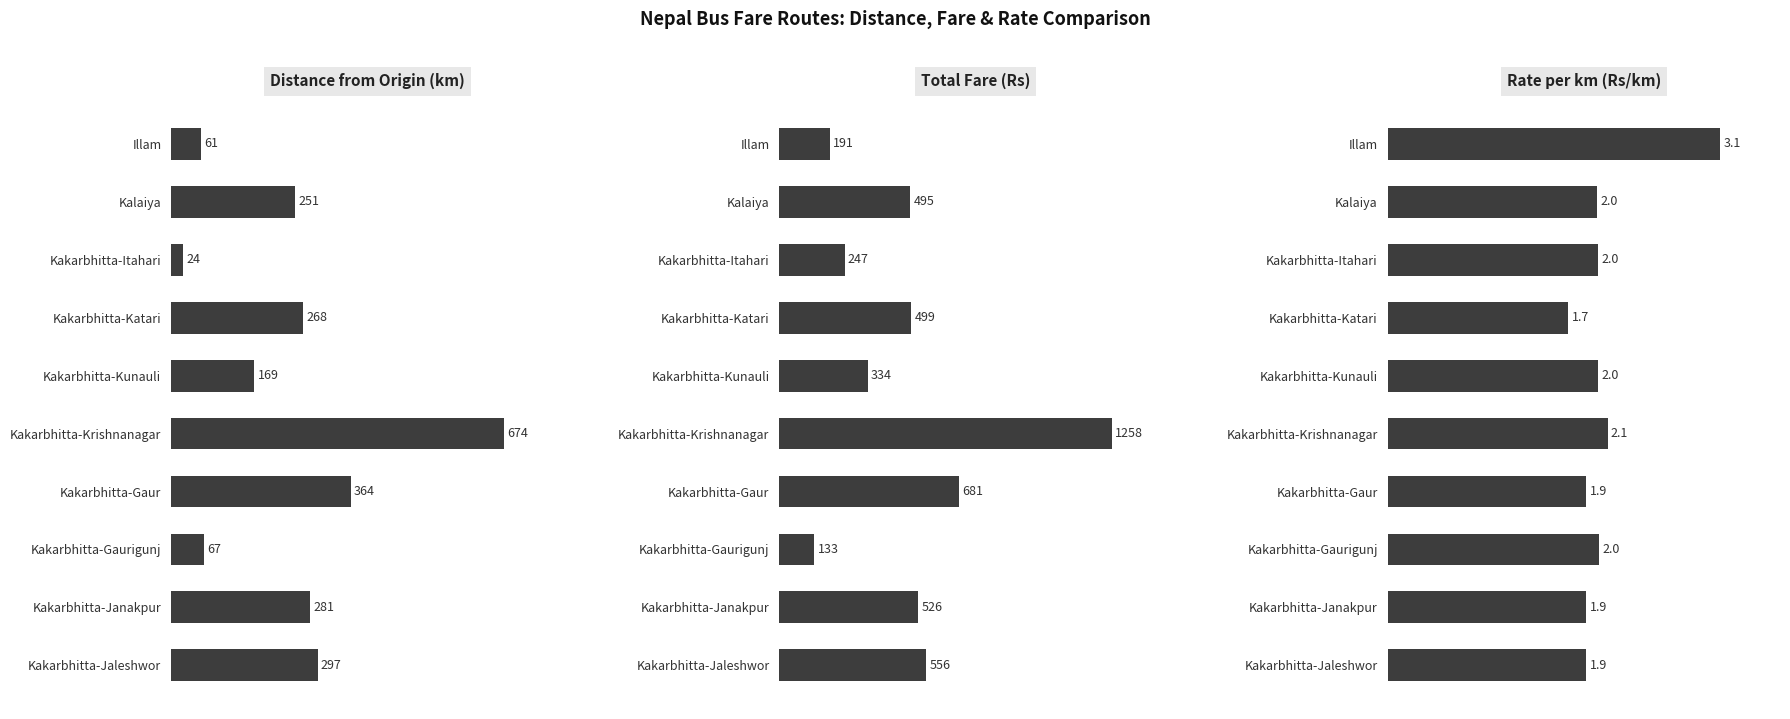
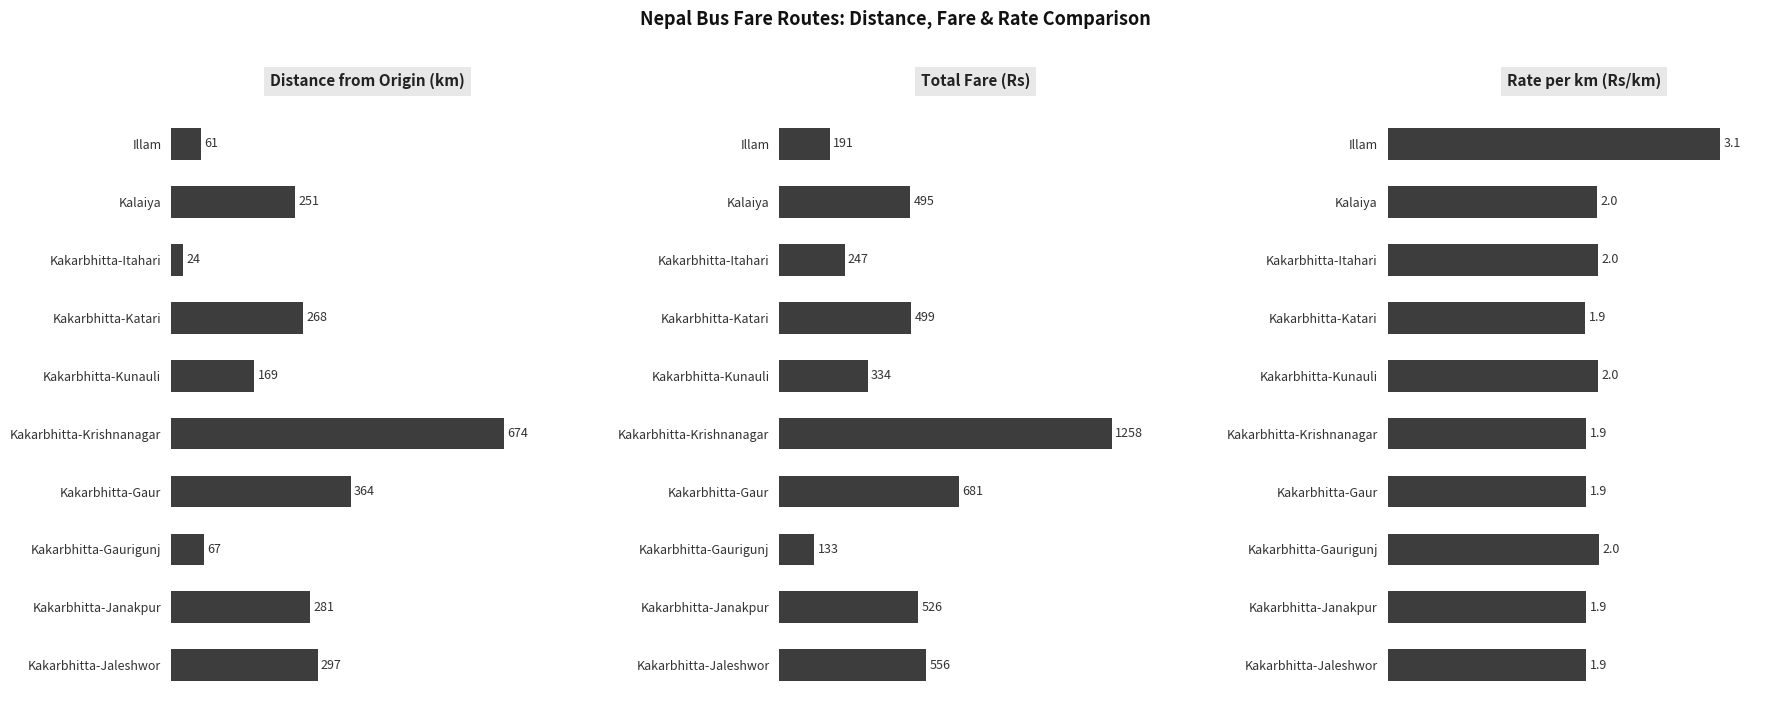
  {
    "Distance from Origin (km)": {
      "Illam": 61,
      "Kalaiya": 251,
      "Kakarbhitta-Itahari": 24,
      "Kakarbhitta-Katari": 268,
      "Kakarbhitta-Kunauli": 169,
      "Kakarbhitta-Krishnanagar": 674,
      "Kakarbhitta-Gaur": 364,
      "Kakarbhitta-Gaurigunj": 67,
      "Kakarbhitta-Janakpur": 281,
      "Kakarbhitta-Jaleshwor": 297
    },
    "Total Fare (Rs)": {
      "Illam": 191,
      "Kalaiya": 495,
      "Kakarbhitta-Itahari": 247,
      "Kakarbhitta-Katari": 499,
      "Kakarbhitta-Kunauli": 334,
      "Kakarbhitta-Krishnanagar": 1258,
      "Kakarbhitta-Gaur": 681,
      "Kakarbhitta-Gaurigunj": 133,
      "Kakarbhitta-Janakpur": 526,
      "Kakarbhitta-Jaleshwor": 556
    },
    "Rate per km (Rs/km)": {
      "Illam": 3.1,
      "Kalaiya": 2.0,
      "Kakarbhitta-Itahari": 2.0,
-     "Kakarbhitta-Katari": 1.7,
+     "Kakarbhitta-Katari": 1.9,
      "Kakarbhitta-Kunauli": 2.0,
-     "Kakarbhitta-Krishnanagar": 2.1,
+     "Kakarbhitta-Krishnanagar": 1.9,
      "Kakarbhitta-Gaur": 1.9,
      "Kakarbhitta-Gaurigunj": 2.0,
      "Kakarbhitta-Janakpur": 1.9,
      "Kakarbhitta-Jaleshwor": 1.9
    }
  }
